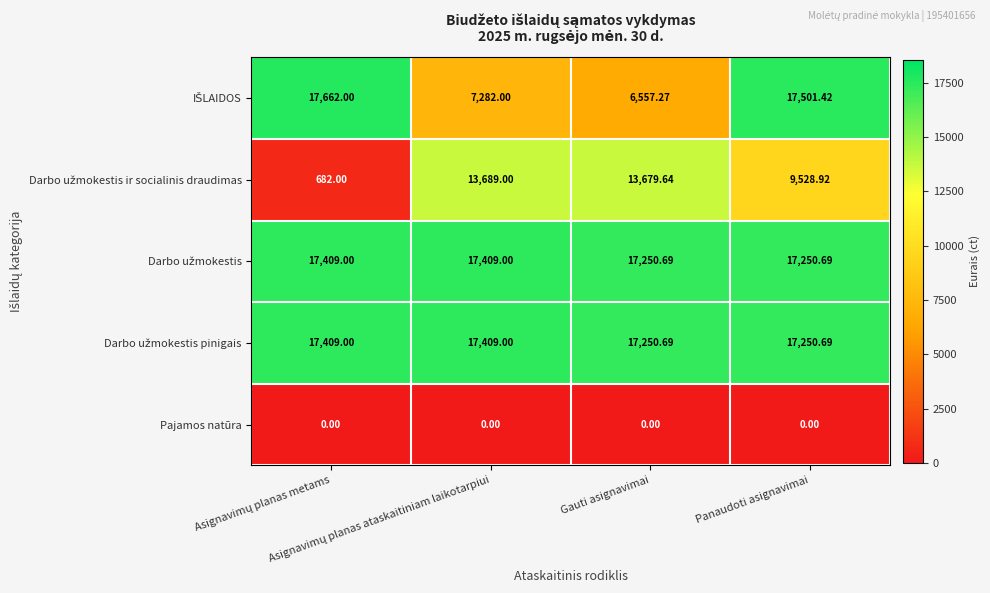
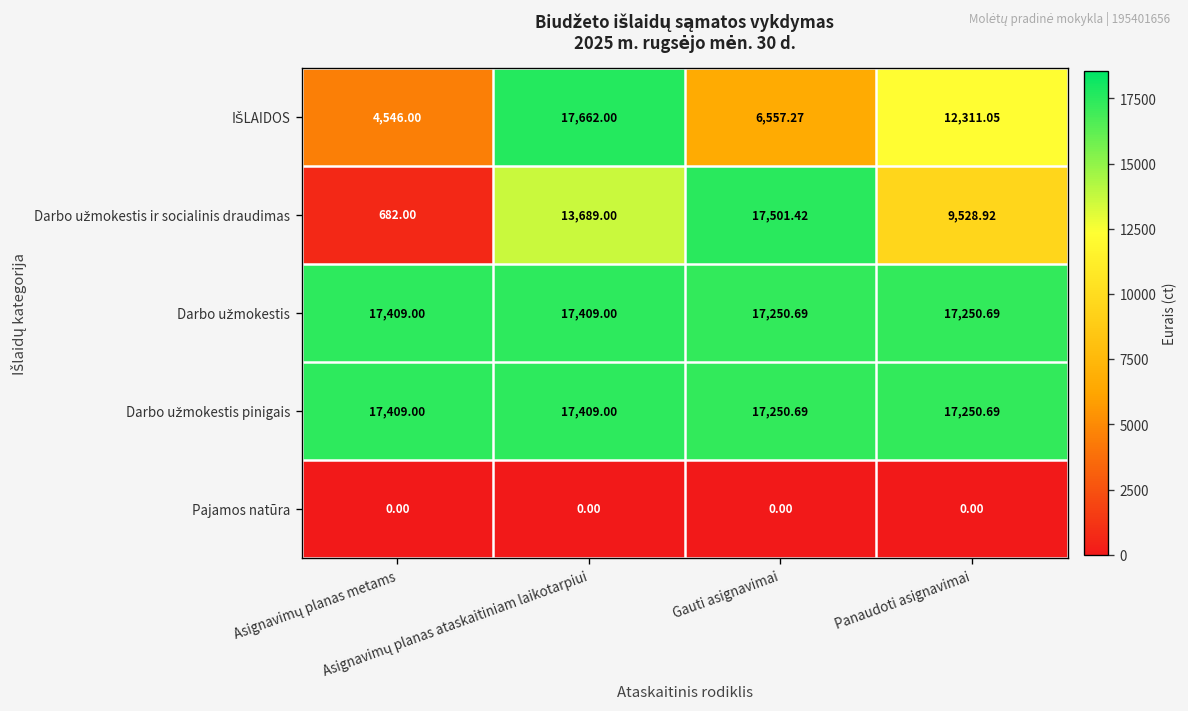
  {
    "IŠLAIDOS": {
-     "Asignavimų planas metams": "17,662.00",
-     "Asignavimų planas ataskaitiniam laikotarpiui": "7,282.00",
+     "Asignavimų planas metams": "4,546.00",
+     "Asignavimų planas ataskaitiniam laikotarpiui": "17,662.00",
      "Gauti asignavimai": "6,557.27",
-     "Panaudoti asignavimai": "17,501.42"
+     "Panaudoti asignavimai": "12,311.05"
    },
    "Darbo užmokestis ir socialinis draudimas": {
      "Asignavimų planas metams": "682.00",
      "Asignavimų planas ataskaitiniam laikotarpiui": "13,689.00",
-     "Gauti asignavimai": "13,679.64",
+     "Gauti asignavimai": "17,501.42",
      "Panaudoti asignavimai": "9,528.92"
    },
    "Darbo užmokestis": {
      "Asignavimų planas metams": "17,409.00",
      "Asignavimų planas ataskaitiniam laikotarpiui": "17,409.00",
      "Gauti asignavimai": "17,250.69",
      "Panaudoti asignavimai": "17,250.69"
    },
    "Darbo užmokestis pinigais": {
      "Asignavimų planas metams": "17,409.00",
      "Asignavimų planas ataskaitiniam laikotarpiui": "17,409.00",
      "Gauti asignavimai": "17,250.69",
      "Panaudoti asignavimai": "17,250.69"
    },
    "Pajamos natūra": {
      "Asignavimų planas metams": "0.00",
      "Asignavimų planas ataskaitiniam laikotarpiui": "0.00",
      "Gauti asignavimai": "0.00",
      "Panaudoti asignavimai": "0.00"
    }
  }
